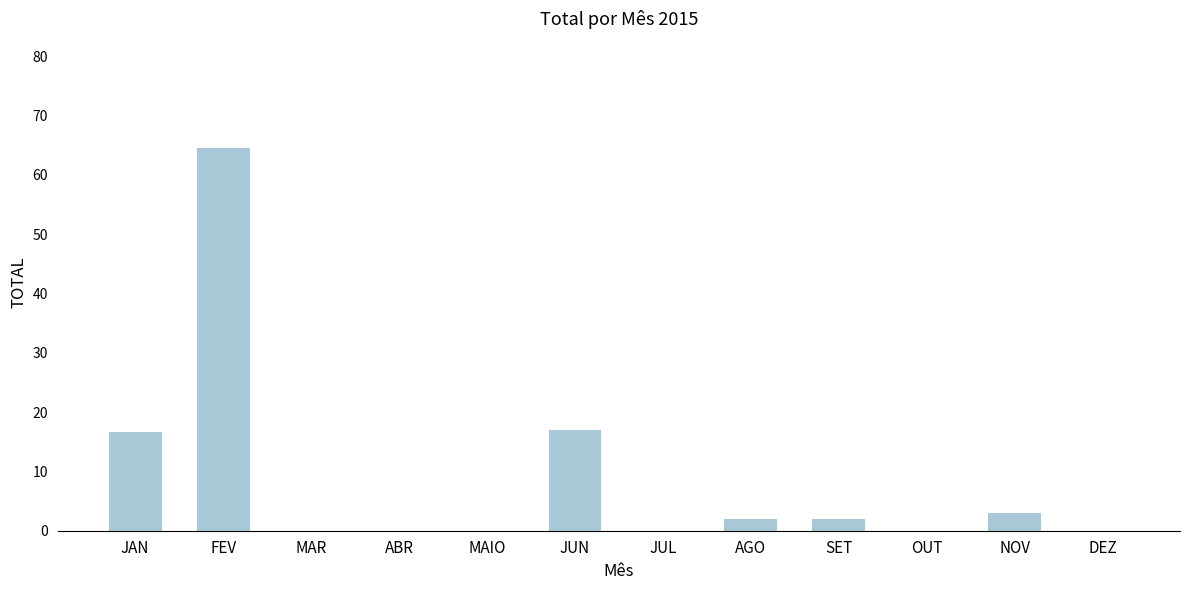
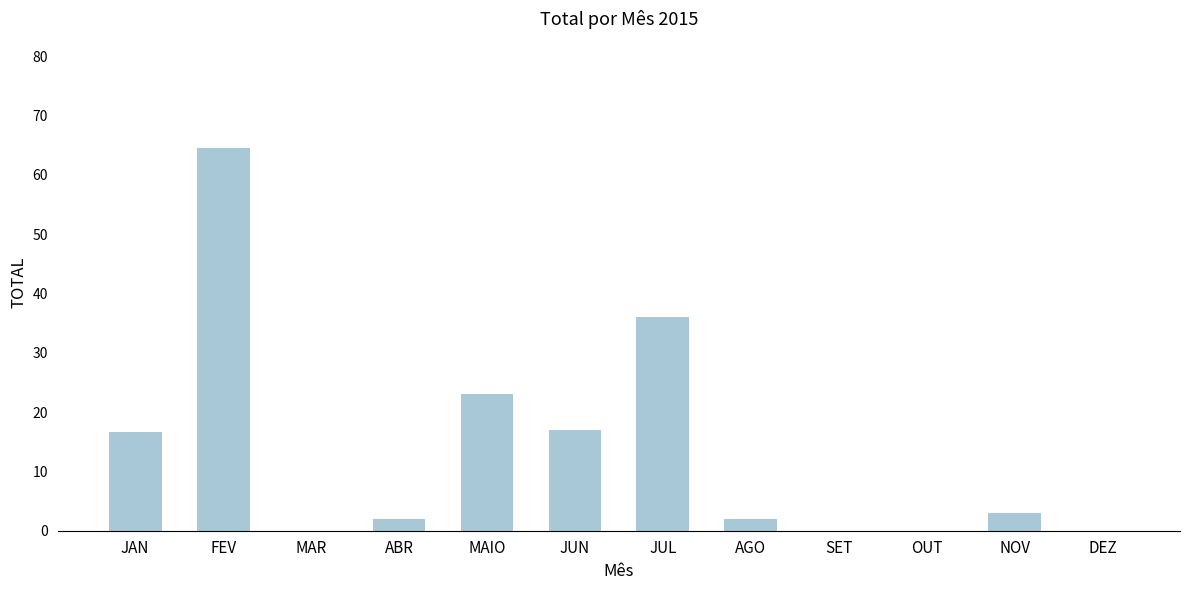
  {
    "JAN": 17,
    "FEV": 65,
    "MAR": 0,
-   "ABR": 0,
-   "MAIO": 0,
+   "ABR": 2,
+   "MAIO": 23,
    "JUN": 17,
-   "JUL": 0,
+   "JUL": 36,
    "AGO": 2,
-   "SET": 2,
+   "SET": 0,
    "OUT": 0,
    "NOV": 3,
    "DEZ": 0
  }
